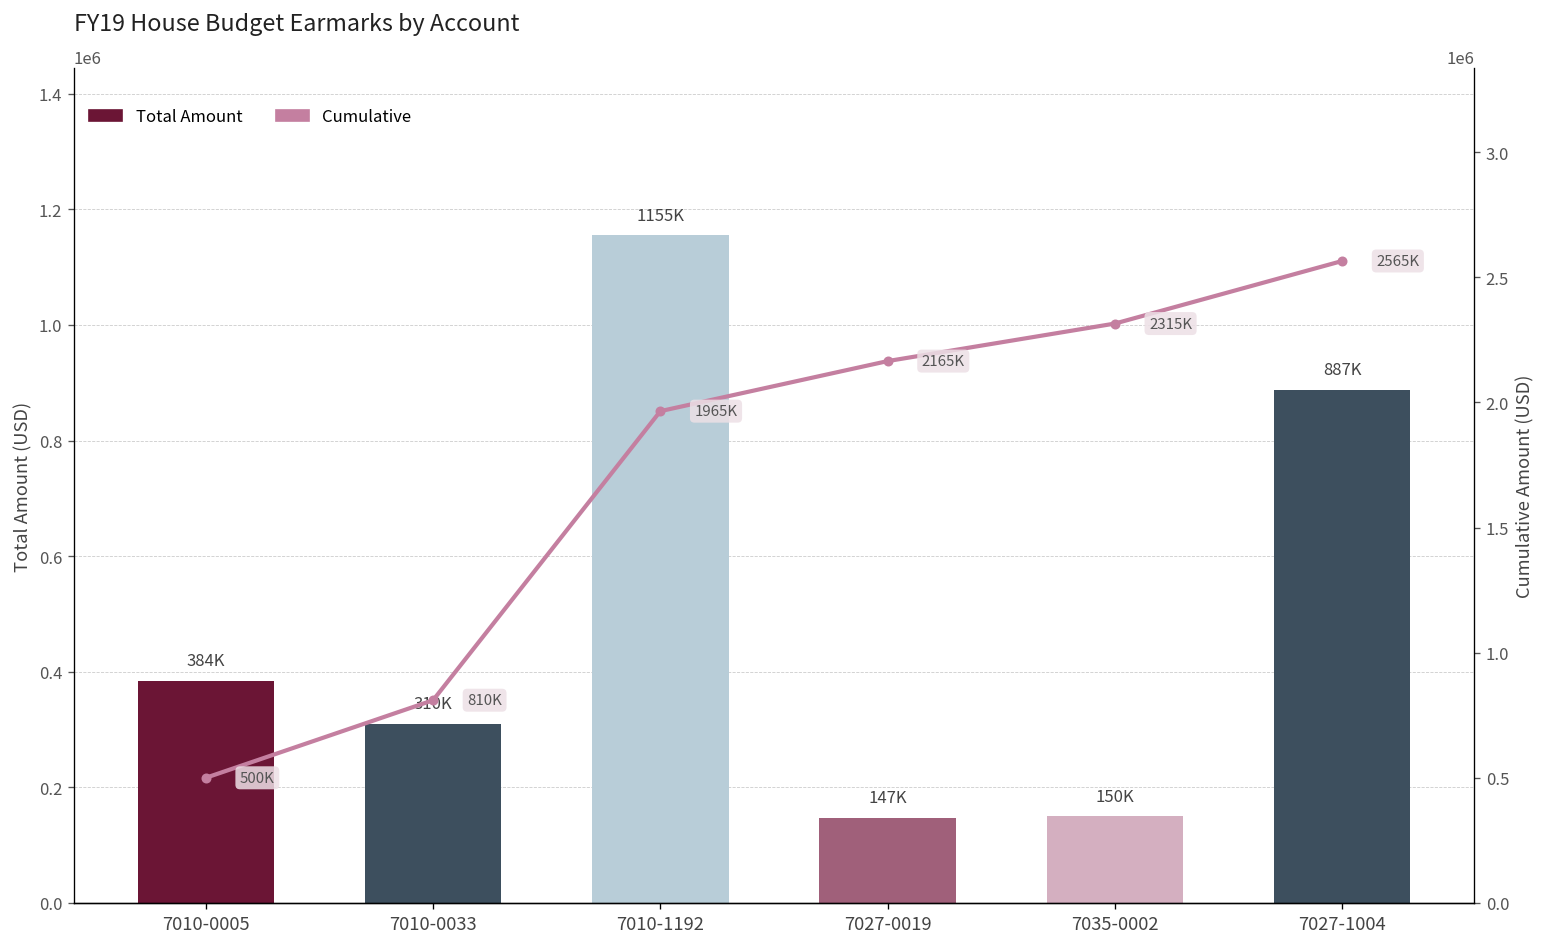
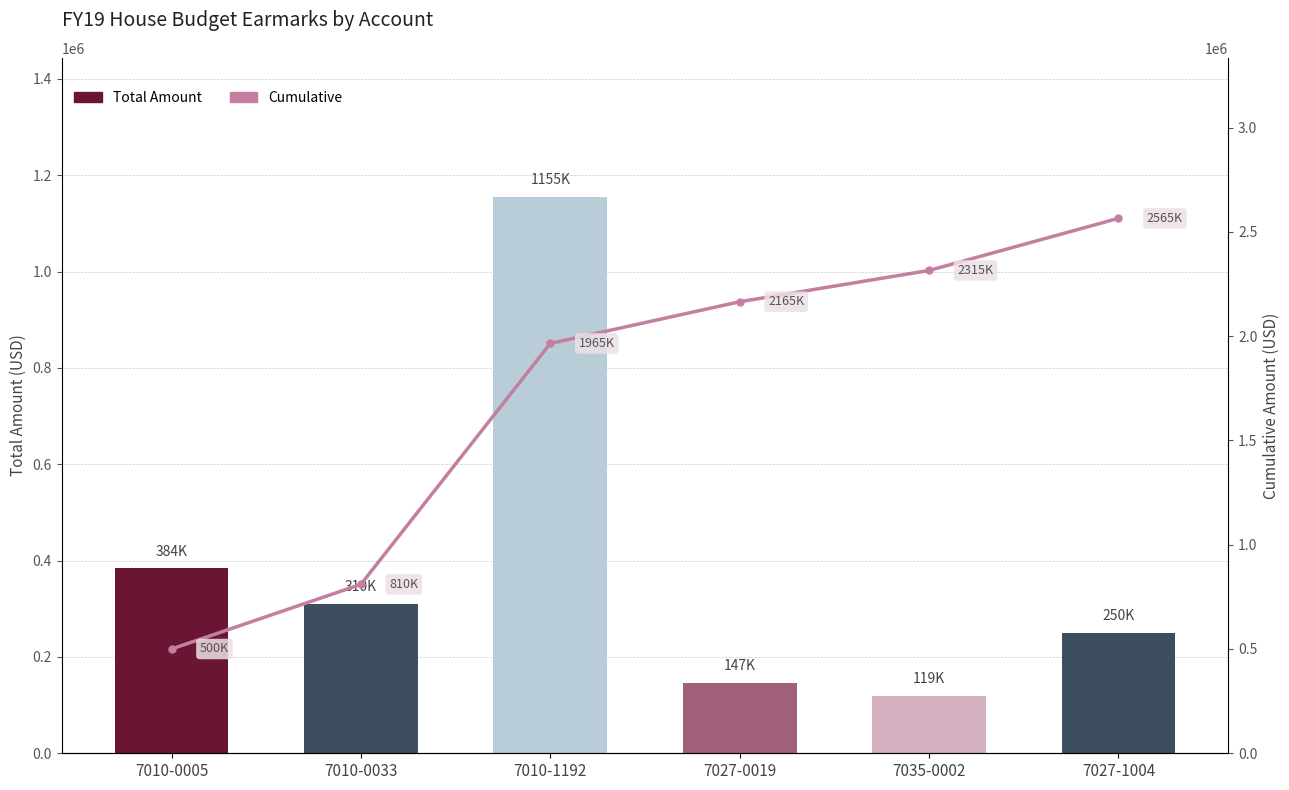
  {
    "Total Amount": {
      "7010-0005": "384K",
      "7010-1192": "1155K",
      "7027-0019": "147K",
-     "7035-0002": "150K",
-     "7027-1004": "887K"
+     "7035-0002": "119K",
+     "7027-1004": "250K"
    }
  }
